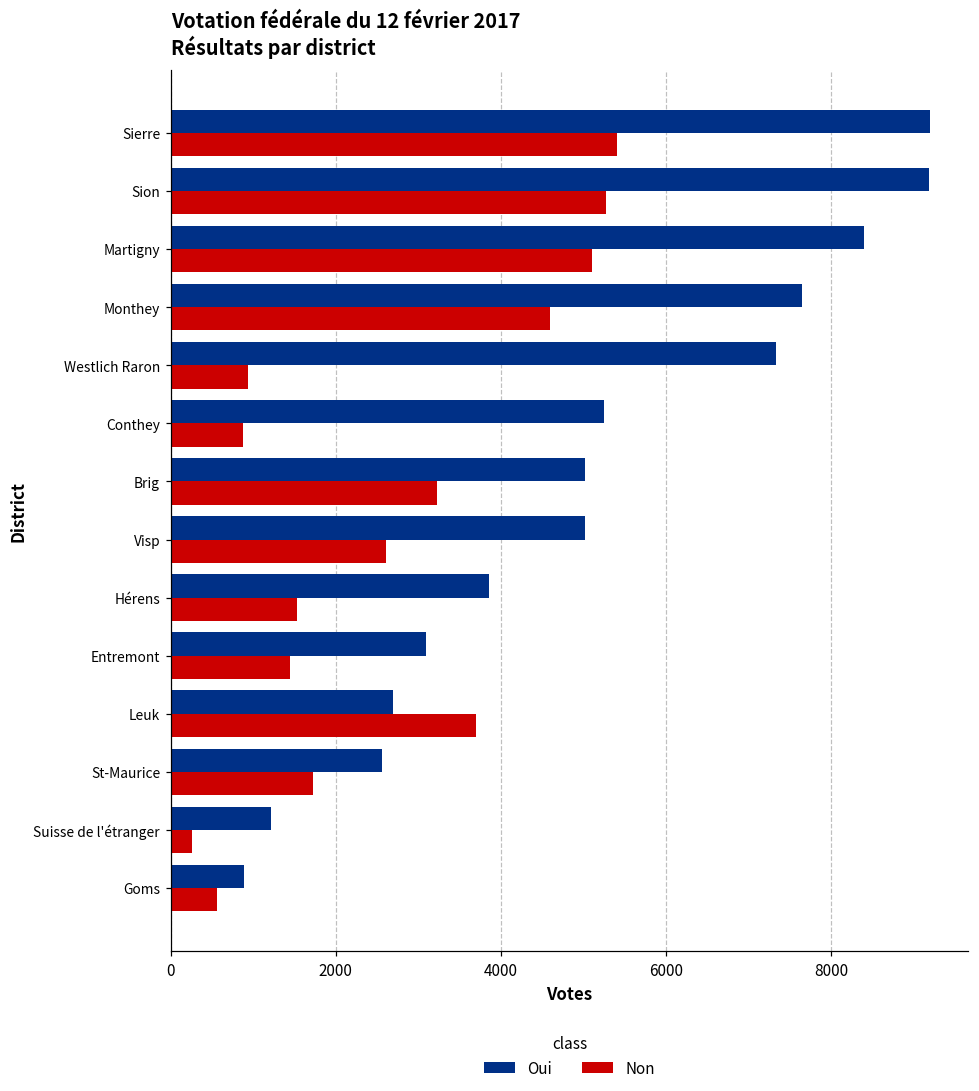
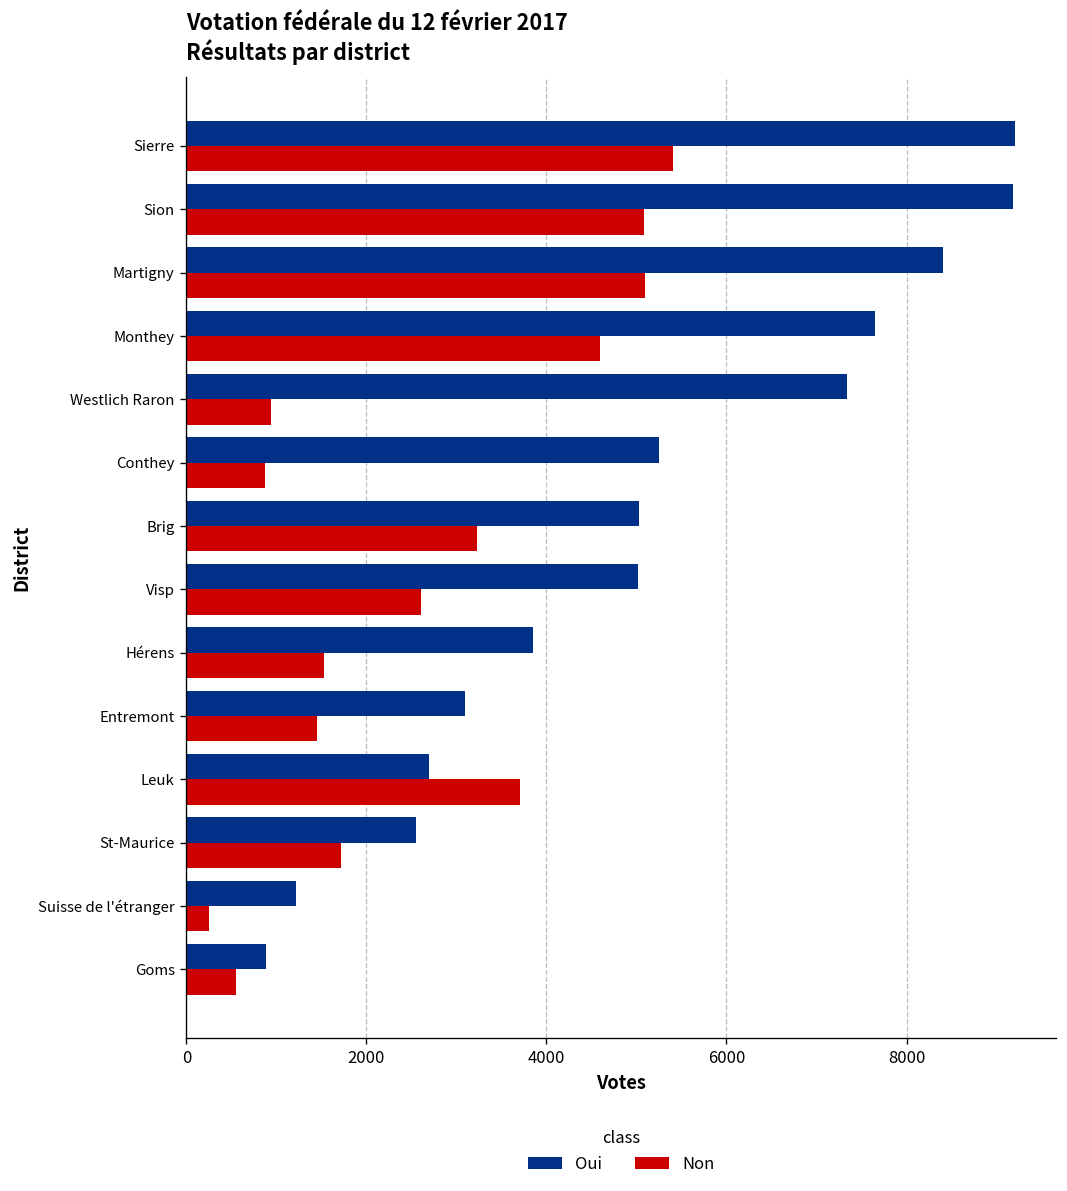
  {
    "Oui": {
      "Sierre": 9200,
      "Sion": 9200,
      "Martigny": 8400,
      "Monthey": 7700,
      "Westlich Raron": 7300,
      "Conthey": 5300,
      "Brig": 5000,
      "Visp": 5000,
      "Hérens": 3900,
      "Entremont": 3100,
      "Leuk": 2700,
      "St-Maurice": 2600,
      "Suisse de l'étranger": 1200,
      "Goms": 900
    },
    "Non": {
      "Sierre": 5400,
-     "Sion": 5300,
+     "Sion": 5100,
      "Martigny": 5100,
      "Monthey": 4600,
      "Westlich Raron": 900,
      "Conthey": 900,
      "Brig": 3200,
      "Visp": 2600,
      "Hérens": 1500,
      "Entremont": 1400,
      "Leuk": 3700,
      "St-Maurice": 1700,
      "Suisse de l'étranger": 300,
      "Goms": 600
    }
  }
